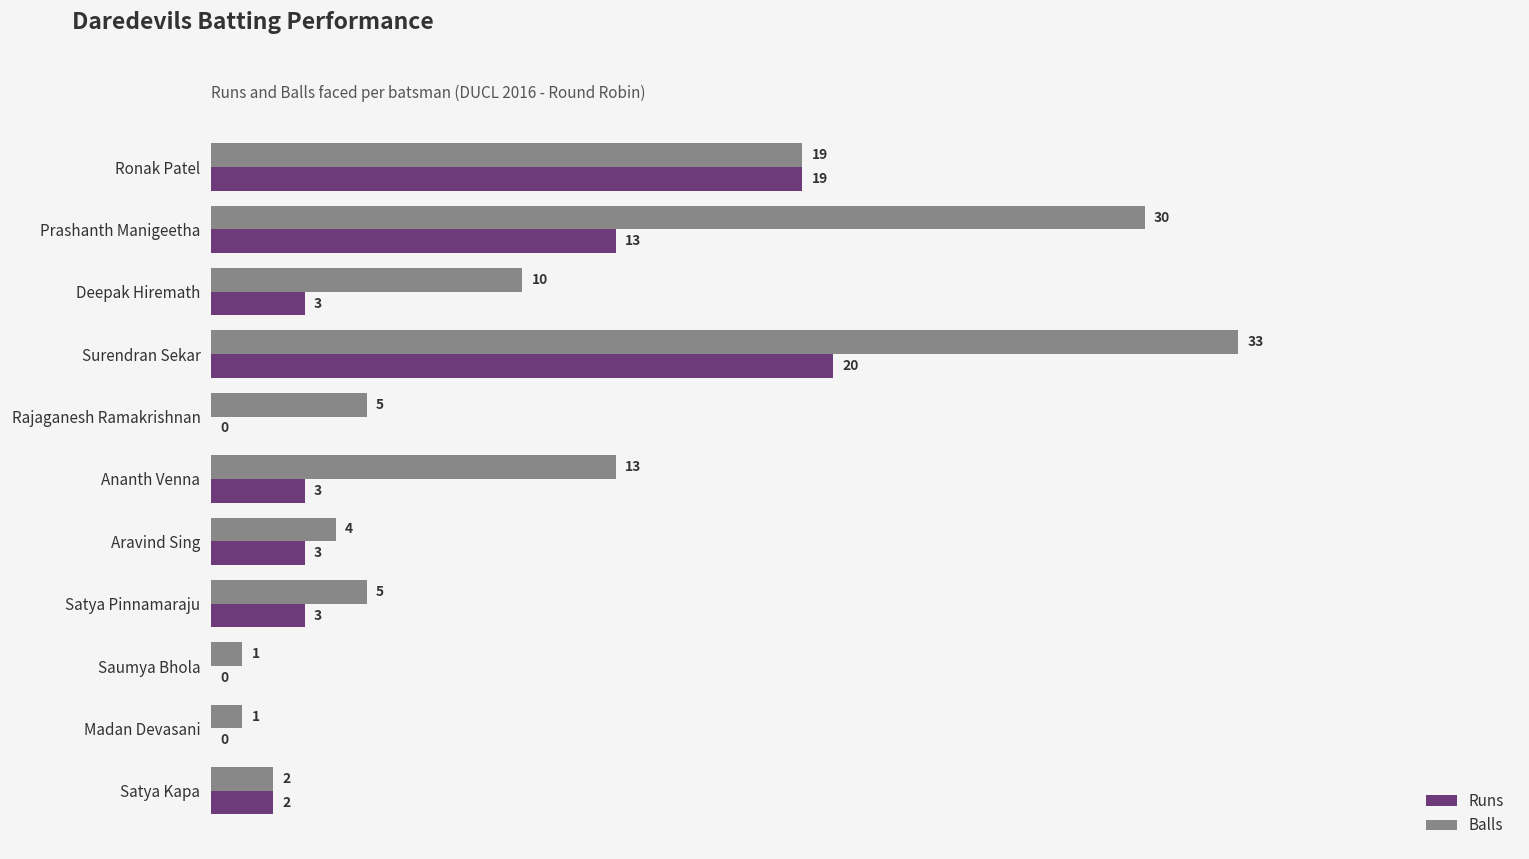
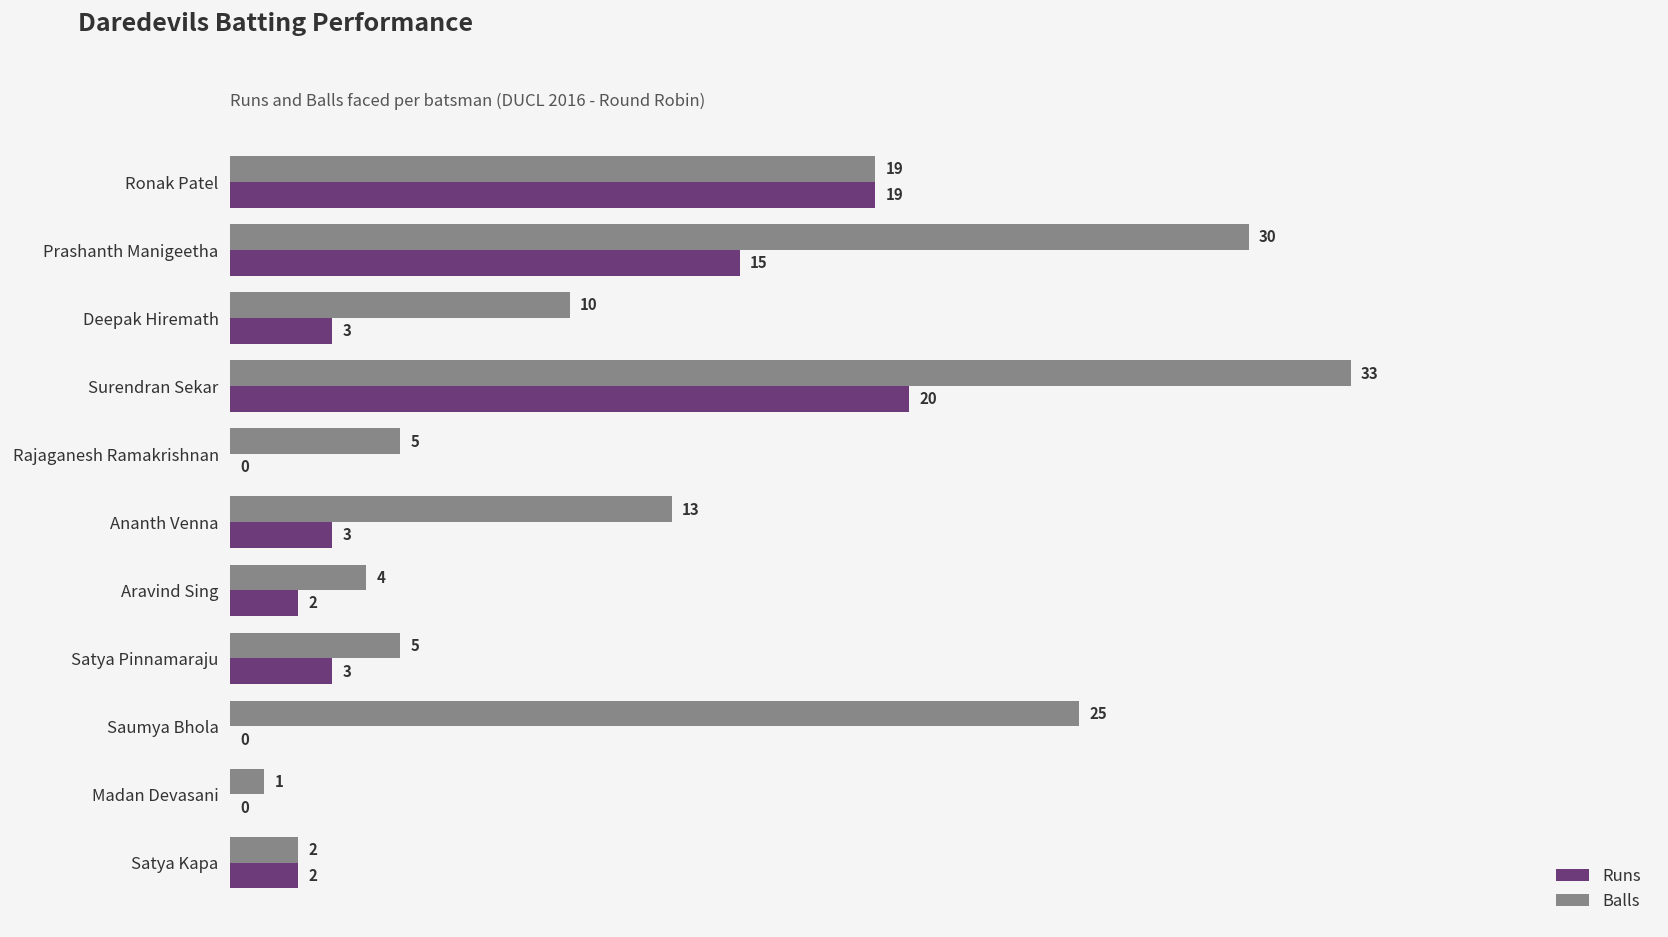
  {
    "Runs": {
      "Ronak Patel": 19,
-     "Prashanth Manigeetha": 13,
+     "Prashanth Manigeetha": 15,
      "Deepak Hiremath": 3,
      "Surendran Sekar": 20,
      "Rajaganesh Ramakrishnan": 0,
      "Ananth Venna": 3,
-     "Aravind Sing": 3,
+     "Aravind Sing": 2,
      "Satya Pinnamaraju": 3,
      "Saumya Bhola": 0,
      "Madan Devasani": 0,
      "Satya Kapa": 2
    },
    "Balls": {
      "Ronak Patel": 19,
      "Prashanth Manigeetha": 30,
      "Deepak Hiremath": 10,
      "Surendran Sekar": 33,
      "Rajaganesh Ramakrishnan": 5,
      "Ananth Venna": 13,
      "Aravind Sing": 4,
      "Satya Pinnamaraju": 5,
-     "Saumya Bhola": 1,
+     "Saumya Bhola": 25,
      "Madan Devasani": 1,
      "Satya Kapa": 2
    }
  }
